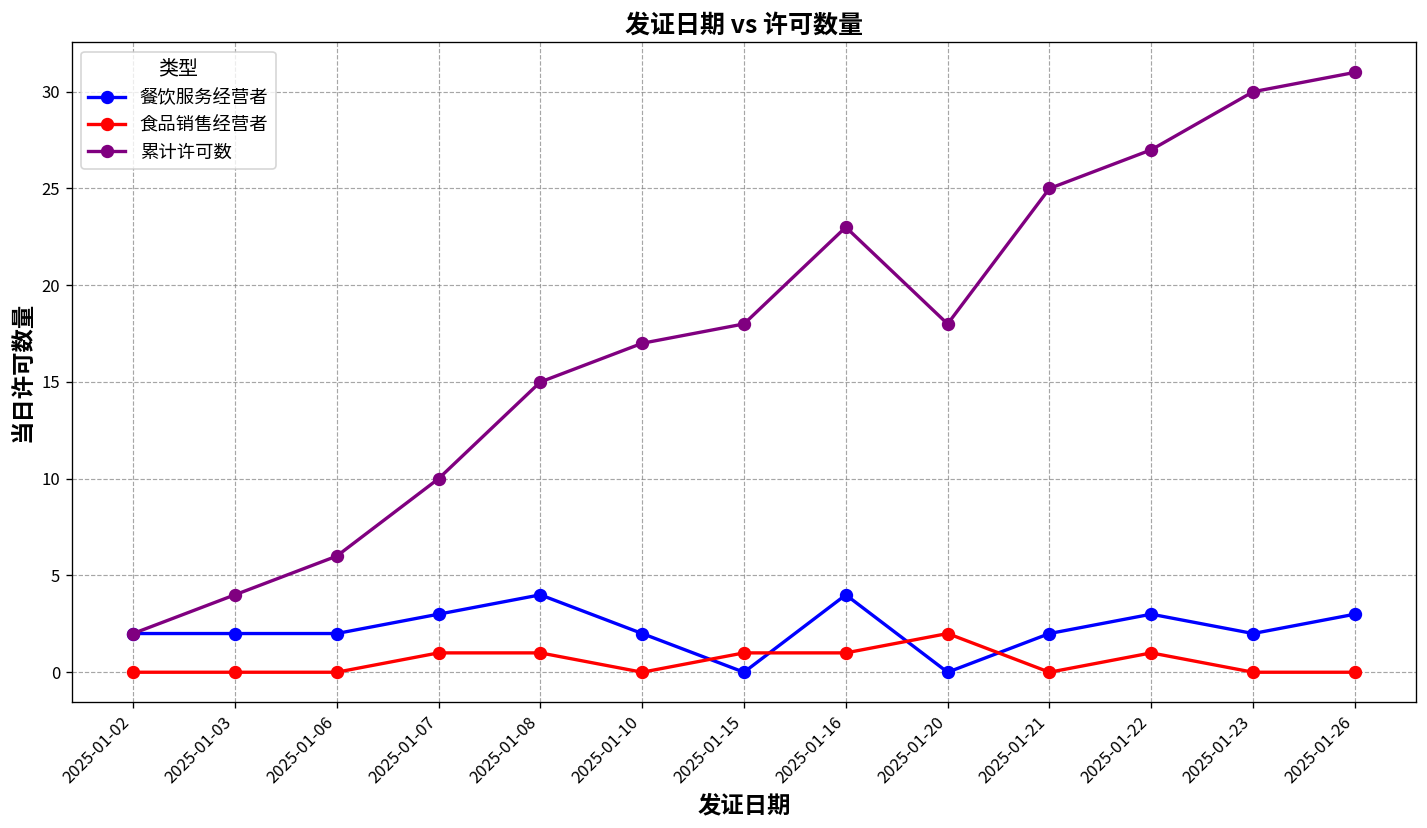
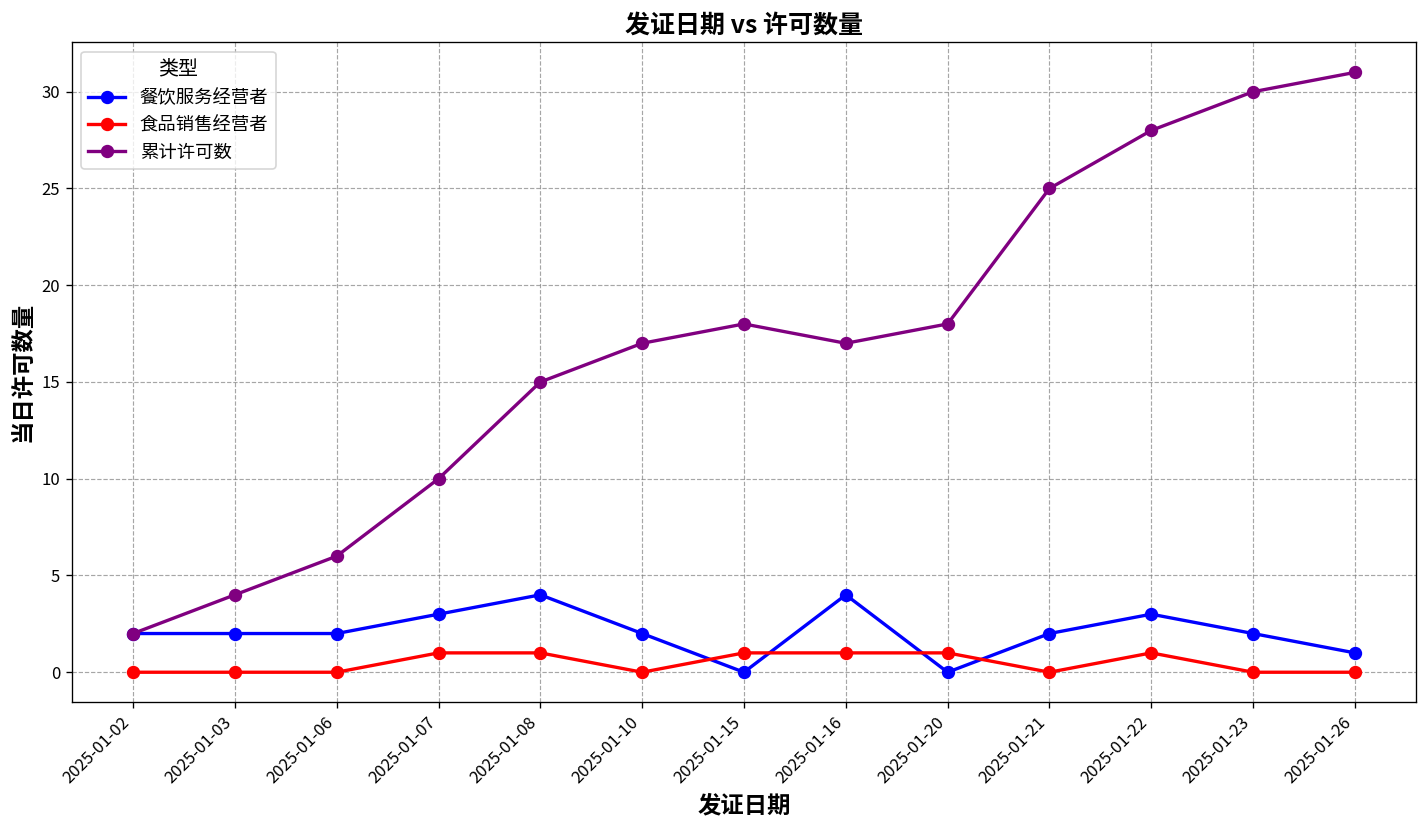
  {
    "餐饮服务经营者": {
      "2025-01-03": 2,
      "2025-01-06": 2,
      "2025-01-07": 3,
      "2025-01-08": 4,
      "2025-01-10": 2,
      "2025-01-15": 0,
      "2025-01-16": 4,
      "2025-01-20": 0,
      "2025-01-21": 2,
      "2025-01-22": 3,
      "2025-01-23": 2,
-     "2025-01-26": 3
+     "2025-01-26": 1
    },
    "食品销售经营者": {
      "2025-01-02": 0,
      "2025-01-03": 0,
      "2025-01-06": 0,
      "2025-01-07": 1,
      "2025-01-08": 1,
      "2025-01-10": 0,
      "2025-01-15": 1,
      "2025-01-16": 1,
-     "2025-01-20": 2,
+     "2025-01-20": 1,
      "2025-01-21": 0,
      "2025-01-22": 1,
      "2025-01-23": 0,
      "2025-01-26": 0
    },
    "累计许可数": {
      "2025-01-03": 4,
      "2025-01-06": 6,
      "2025-01-07": 10,
      "2025-01-08": 15,
      "2025-01-10": 17,
      "2025-01-15": 18,
-     "2025-01-16": 23,
+     "2025-01-16": 17,
      "2025-01-20": 18,
      "2025-01-21": 25,
-     "2025-01-22": 27,
+     "2025-01-22": 28,
      "2025-01-23": 30,
      "2025-01-26": 31
    }
  }
